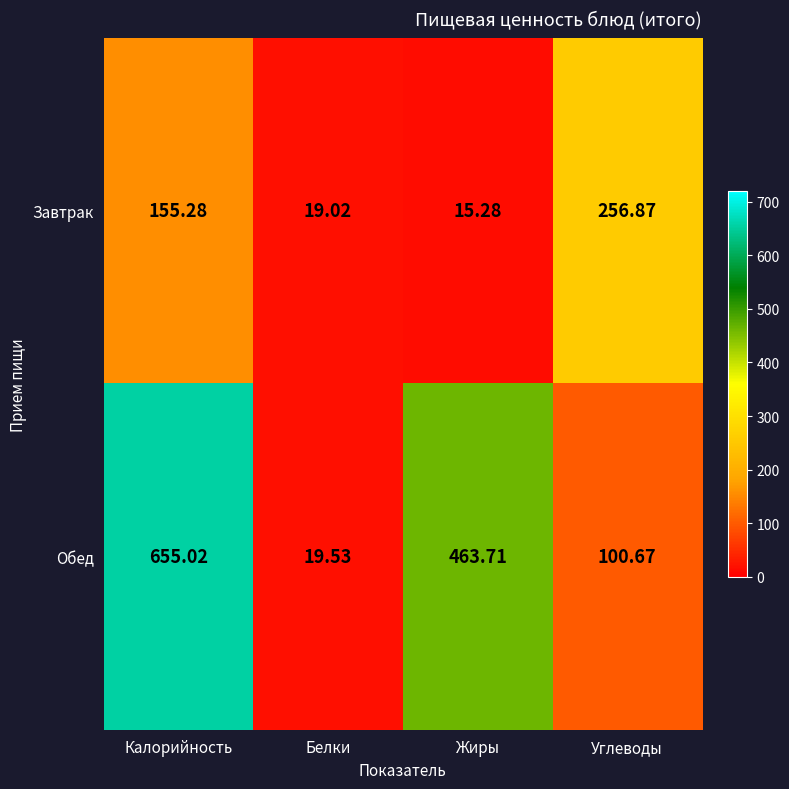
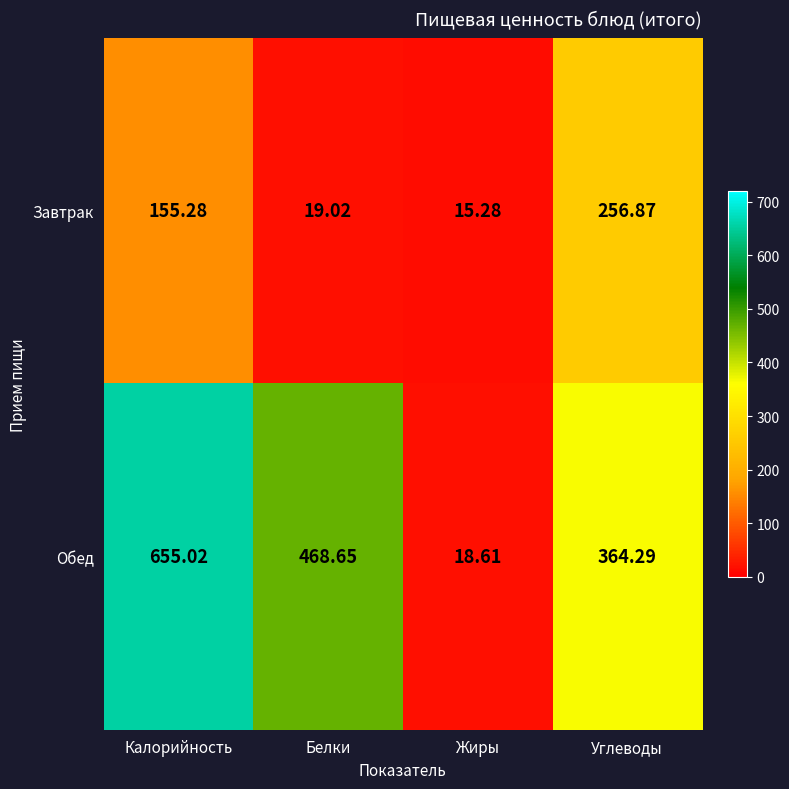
  {
    "Завтрак": {
      "Калорийность": 155.28,
      "Белки": 19.02,
      "Жиры": 15.28,
      "Углеводы": 256.87
    },
    "Обед": {
      "Калорийность": 655.02,
-     "Белки": 19.53,
-     "Жиры": 463.71,
-     "Углеводы": 100.67
+     "Белки": 468.65,
+     "Жиры": 18.61,
+     "Углеводы": 364.29
    }
  }
